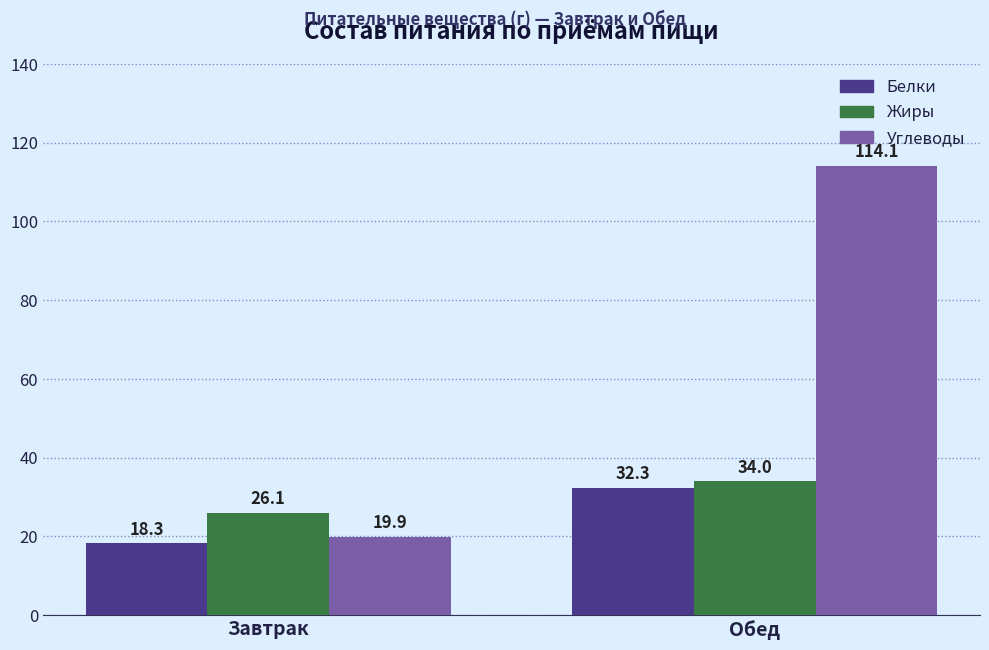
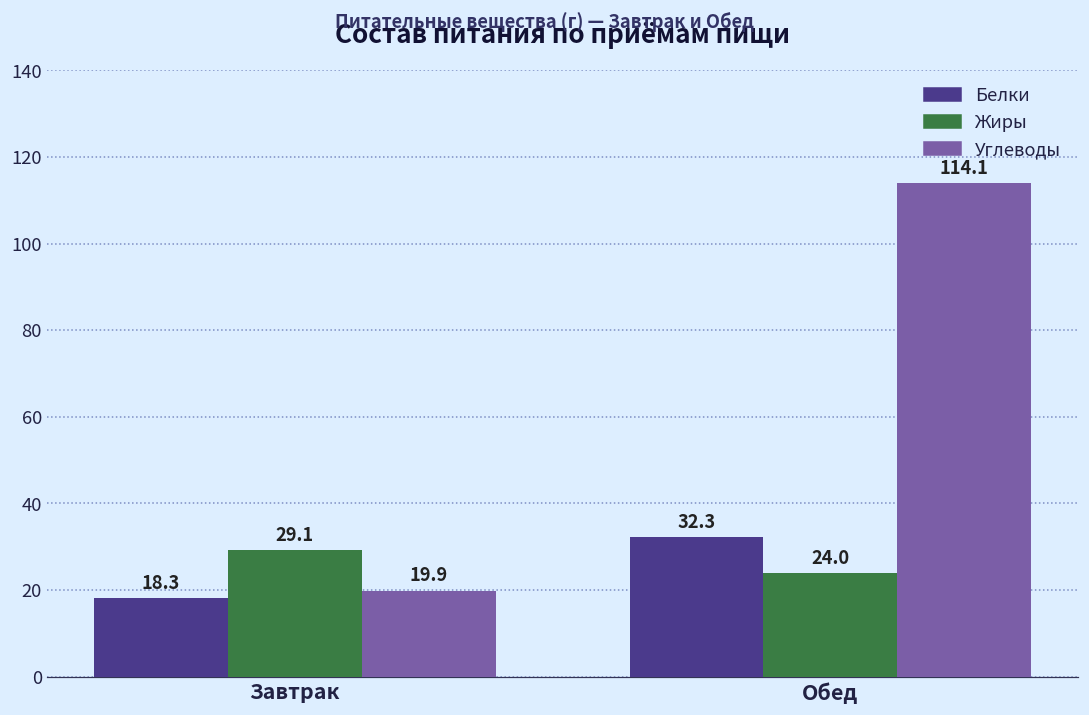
  {
    "Белки": {
      "Завтрак": 18.3,
      "Обед": 32.3
    },
    "Жиры": {
-     "Завтрак": 26.1,
-     "Обед": 34.0
+     "Завтрак": 29.1,
+     "Обед": 24.0
    },
    "Углеводы": {
      "Завтрак": 19.9,
      "Обед": 114.1
    }
  }
